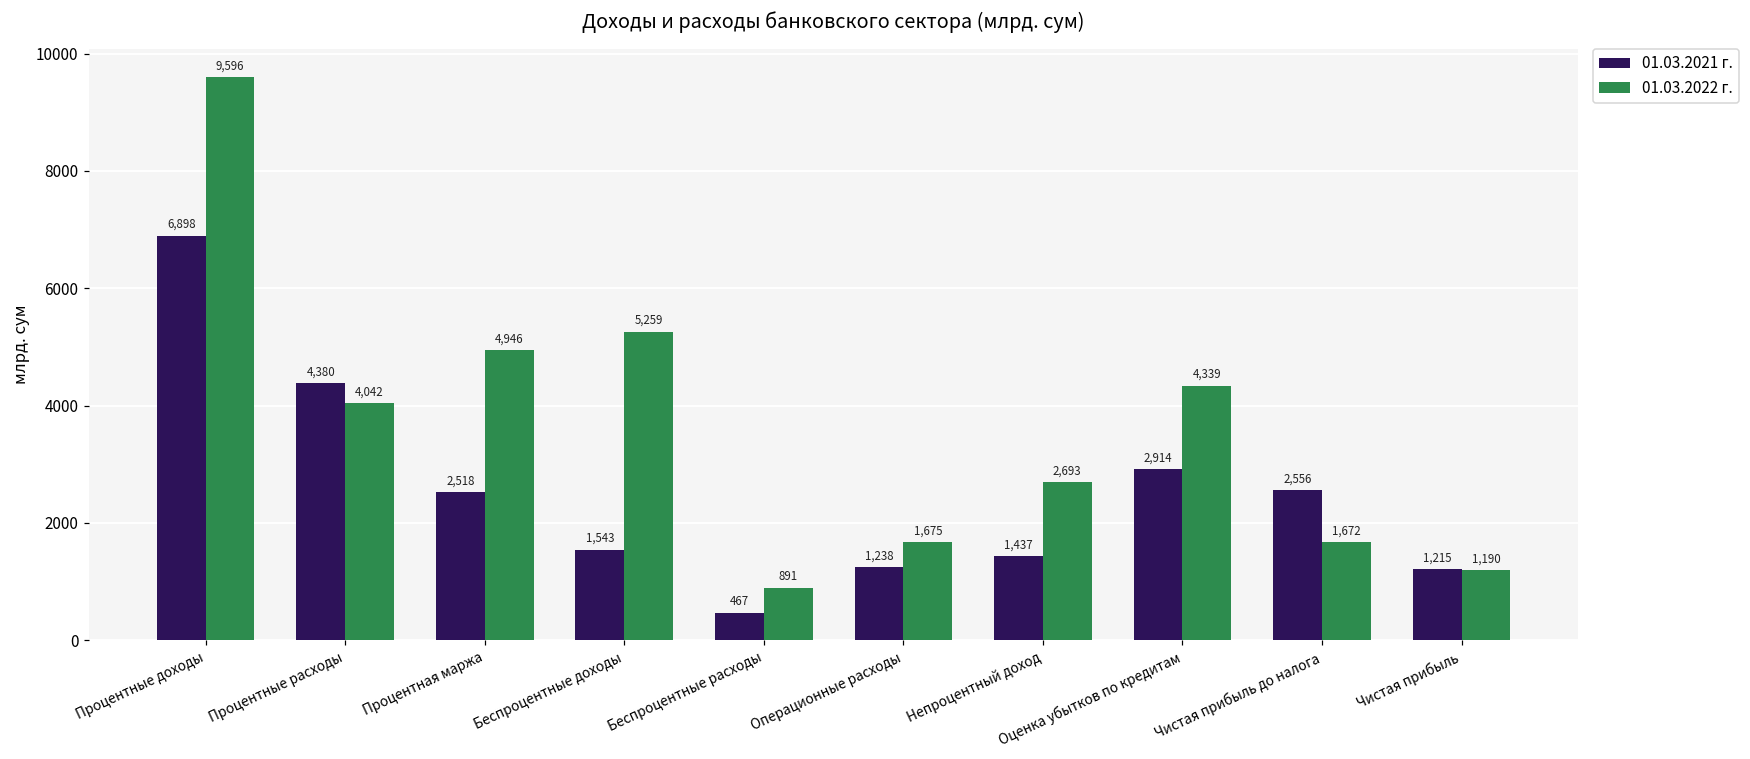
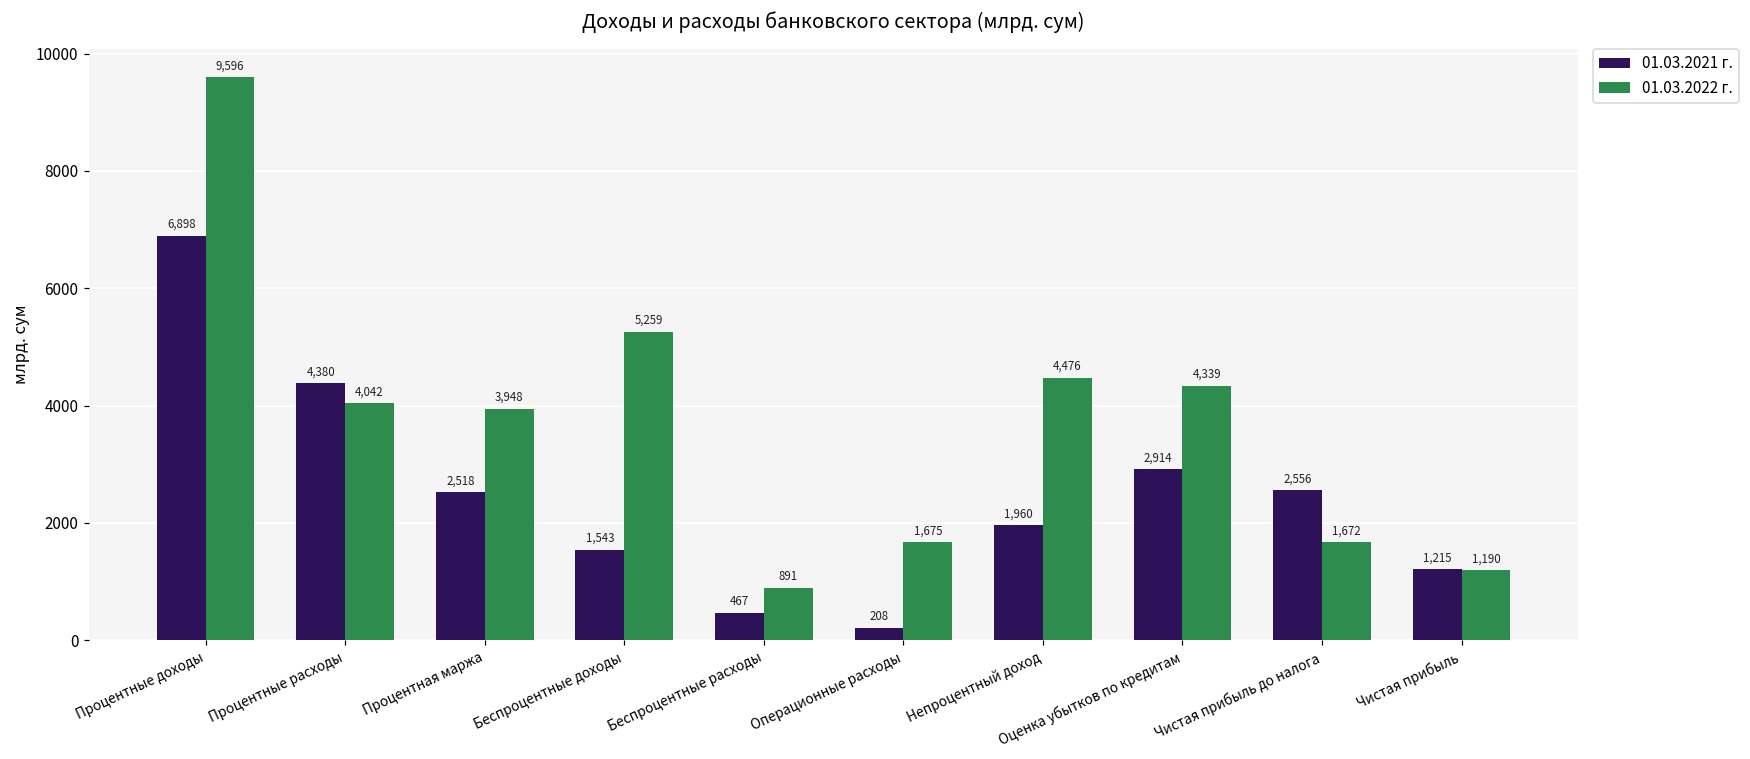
  {
    "01.03.2021 г.": {
      "Процентные доходы": "6,898",
      "Процентные расходы": "4,380",
      "Процентная маржа": "2,518",
      "Беспроцентные доходы": "1,543",
      "Беспроцентные расходы": "467",
-     "Операционные расходы": "1,238",
-     "Непроцентный доход": "1,437",
+     "Операционные расходы": "208",
+     "Непроцентный доход": "1,960",
      "Оценка убытков по кредитам": "2,914",
      "Чистая прибыль до налога": "2,556",
      "Чистая прибыль": "1,215"
    },
    "01.03.2022 г.": {
      "Процентные доходы": "9,596",
      "Процентные расходы": "4,042",
-     "Процентная маржа": "4,946",
+     "Процентная маржа": "3,948",
      "Беспроцентные доходы": "5,259",
      "Беспроцентные расходы": "891",
      "Операционные расходы": "1,675",
-     "Непроцентный доход": "2,693",
+     "Непроцентный доход": "4,476",
      "Оценка убытков по кредитам": "4,339",
      "Чистая прибыль до налога": "1,672",
      "Чистая прибыль": "1,190"
    }
  }
